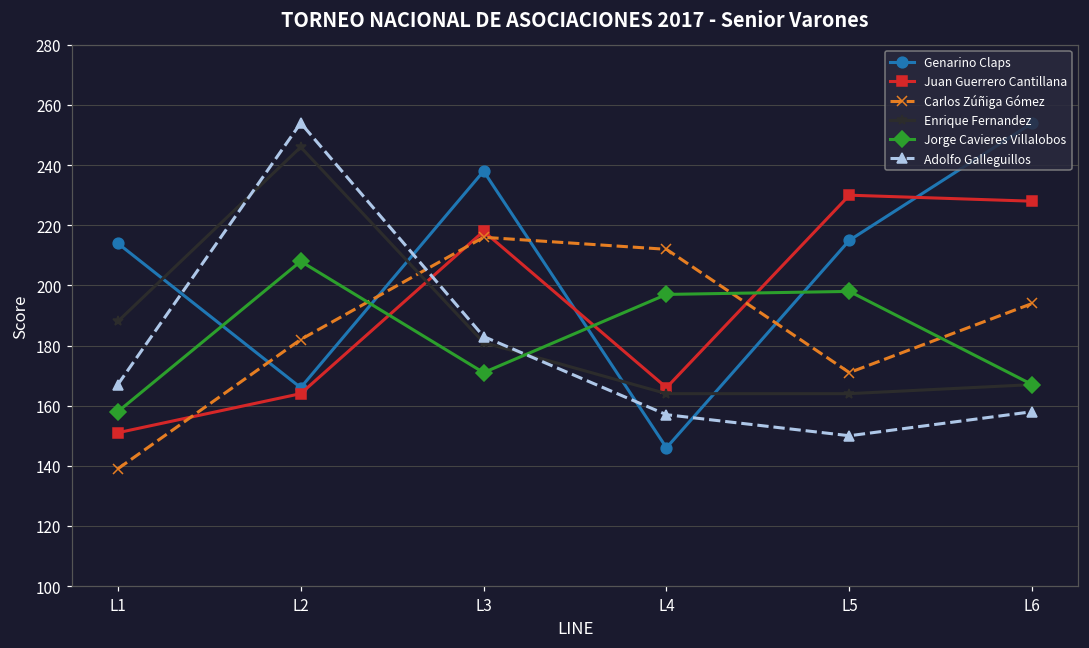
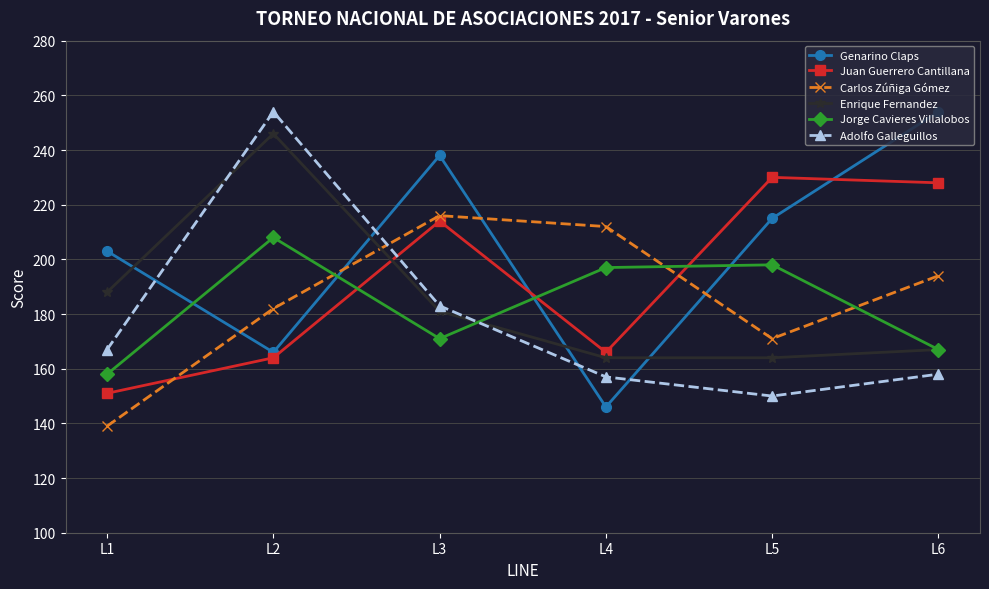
  {
    "Genarino Claps": {
-     "L1": 214,
+     "L1": 203,
      "L2": 166,
      "L3": 238,
      "L4": 146,
      "L5": 215
    },
    "Juan Guerrero Cantillana": {
      "L1": 151,
      "L2": 164,
-     "L3": 218,
+     "L3": 214,
      "L4": 166,
      "L5": 230,
      "L6": 228
    },
    "Carlos Zúñiga Gómez": {
      "L1": 139,
      "L2": 182,
      "L3": 216,
      "L4": 212,
      "L5": 171,
      "L6": 194
    },
    "Enrique Fernandez": {
      "L1": 188,
      "L2": 246,
      "L3": 181,
      "L4": 164,
      "L5": 164
    },
    "Jorge Cavieres Villalobos": {
      "L1": 158,
      "L2": 208,
      "L3": 171,
      "L4": 197,
      "L5": 198
    },
    "Adolfo Galleguillos": {
      "L1": 167,
      "L2": 254,
      "L3": 183,
      "L4": 157,
      "L5": 150,
      "L6": 158
    }
  }
